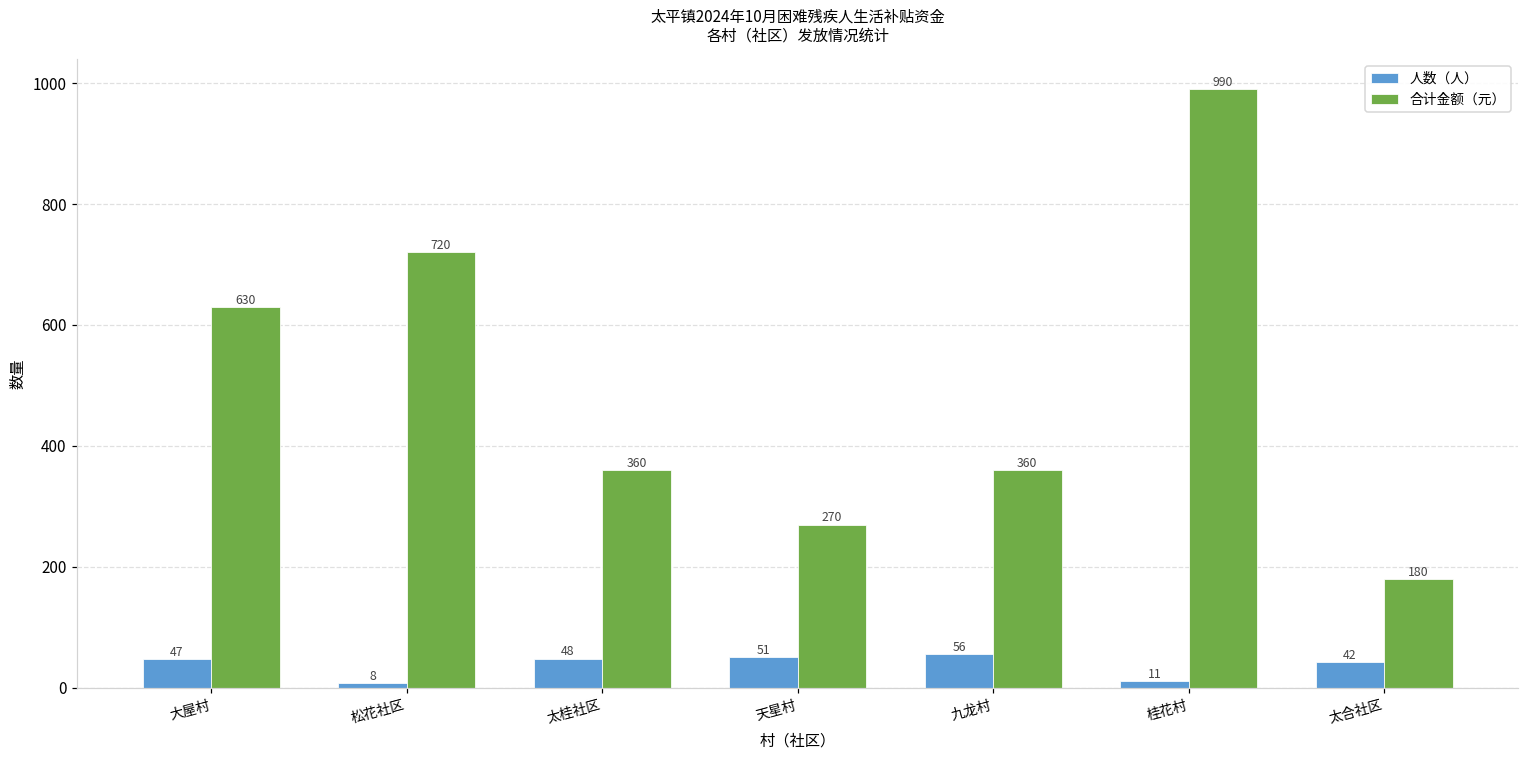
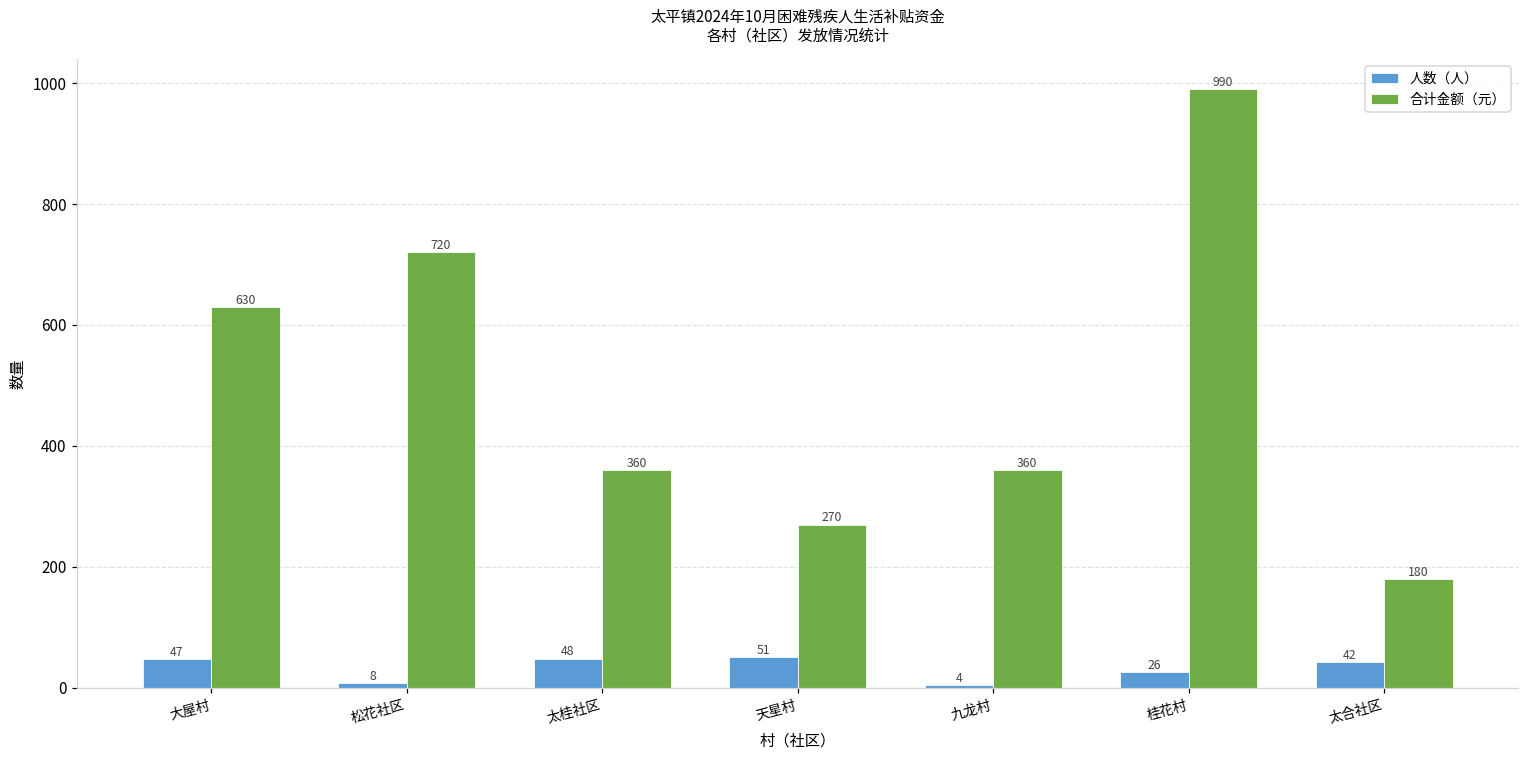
  {
    "人数（人）": {
      "大屋村": 47,
      "松花社区": 8,
      "太桂社区": 48,
      "天星村": 51,
-     "九龙村": 56,
-     "桂花村": 11,
+     "九龙村": 4,
+     "桂花村": 26,
      "太合社区": 42
    },
    "合计金额（元）": {
      "大屋村": 630,
      "松花社区": 720,
      "太桂社区": 360,
      "天星村": 270,
      "九龙村": 360,
      "桂花村": 990,
      "太合社区": 180
    }
  }
